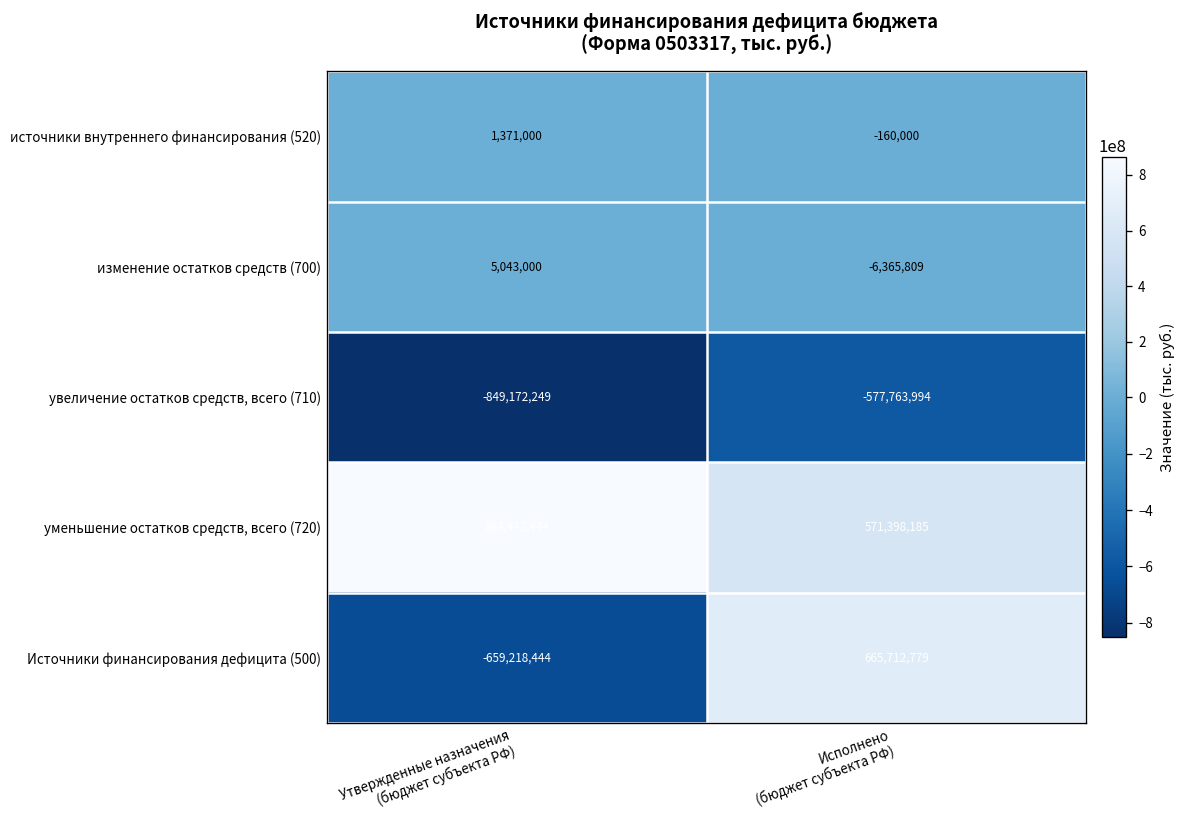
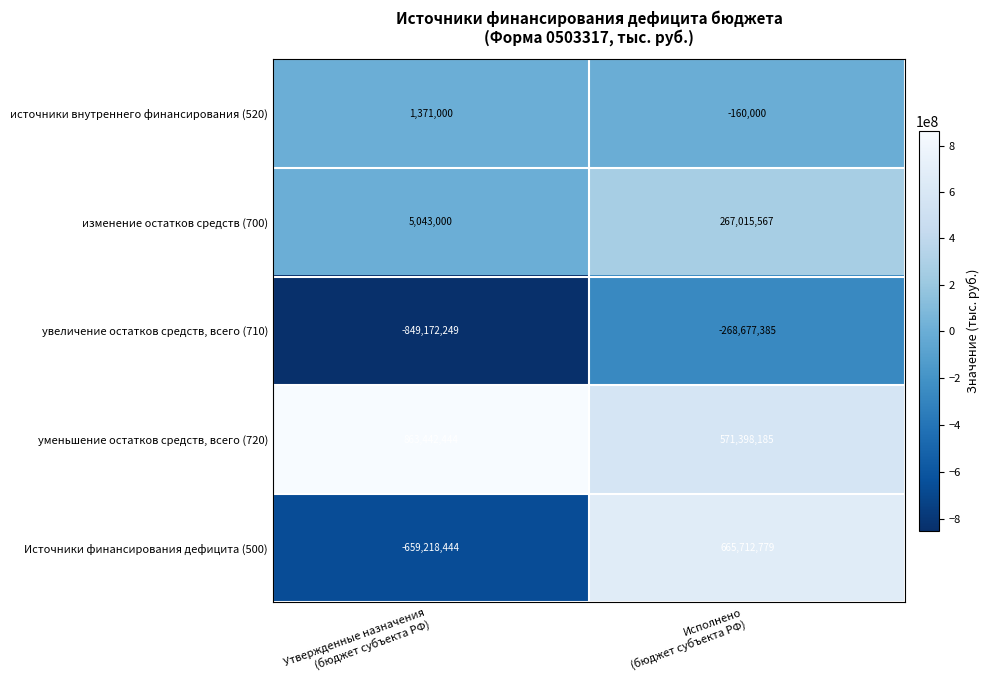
  {
    "источники внутреннего финансирования (520)": {
      "Утвержденные назначения (бюджет субъекта РФ)": "1,371,000",
      "Исполнено (бюджет субъекта РФ)": "-160,000"
    },
    "изменение остатков средств (700)": {
      "Утвержденные назначения (бюджет субъекта РФ)": "5,043,000",
-     "Исполнено (бюджет субъекта РФ)": "-6,365,809"
+     "Исполнено (бюджет субъекта РФ)": "267,015,567"
    },
    "увеличение остатков средств, всего (710)": {
      "Утвержденные назначения (бюджет субъекта РФ)": "-849,172,249",
-     "Исполнено (бюджет субъекта РФ)": "-577,763,994"
+     "Исполнено (бюджет субъекта РФ)": "-268,677,385"
    },
    "Источники финансирования дефицита (500)": {
      "Утвержденные назначения (бюджет субъекта РФ)": "-659,218,444"
    }
  }
